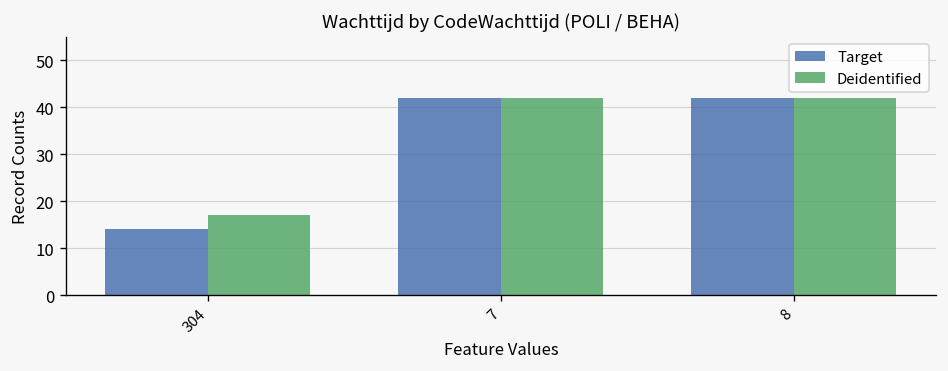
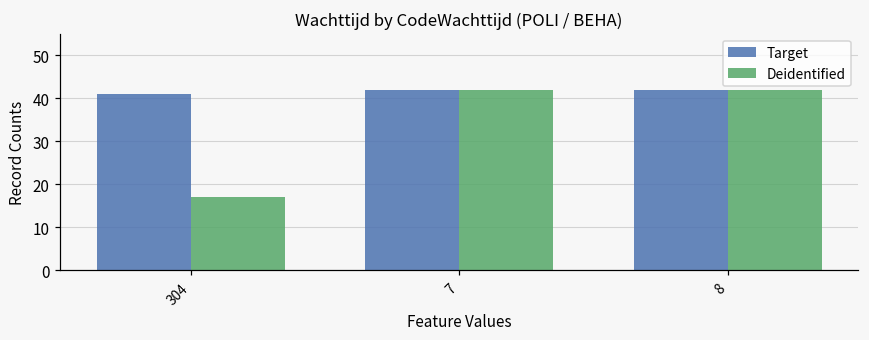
  {
    "Target": {
-     "304": 14,
+     "304": 41,
      "7": 42,
      "8": 42
    },
    "Deidentified": {
      "304": 17,
      "7": 42,
      "8": 42
    }
  }
